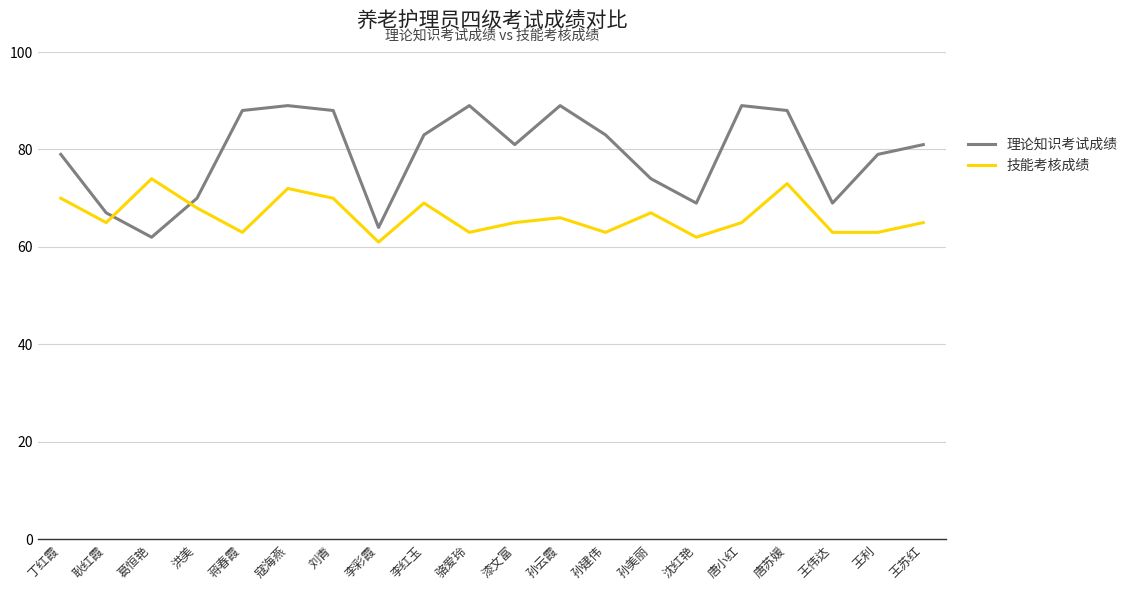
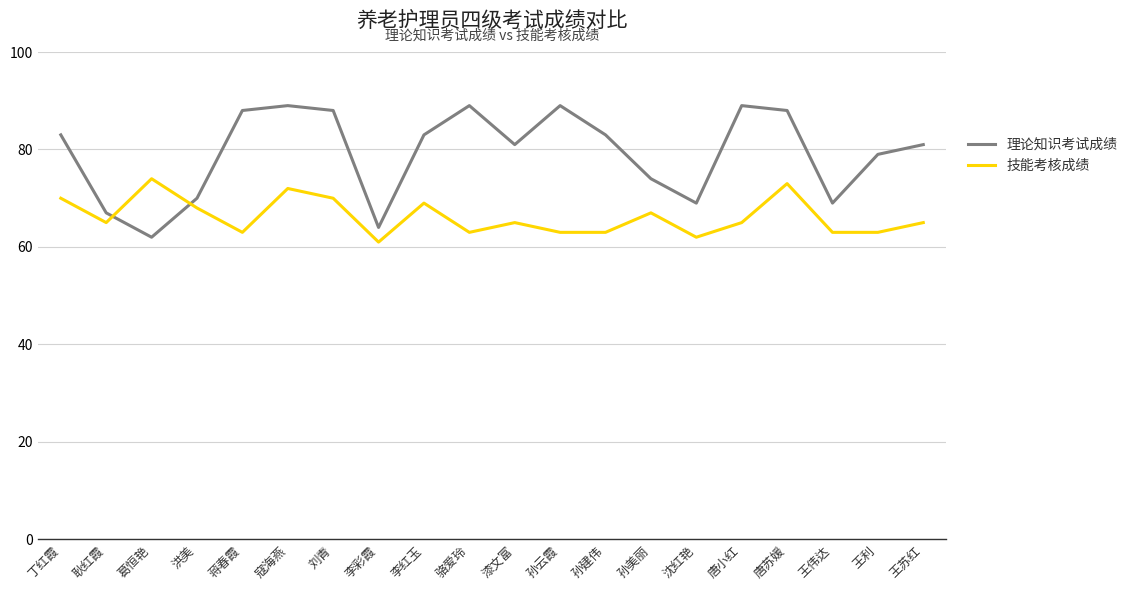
  {
    "理论知识考试成绩": {
-     "丁红霞": 79,
+     "丁红霞": 83,
      "耿红霞": 67,
      "葛恒艳": 62,
      "洪美": 70,
      "蒋春霞": 88,
      "寇海燕": 89,
      "刘青": 88,
      "李彩霞": 64,
      "李红玉": 83,
      "骆爱玲": 89,
      "漆文富": 81,
      "孙云霞": 89,
      "孙建伟": 83,
      "孙美丽": 74,
      "沈红艳": 69,
      "唐小红": 89,
      "唐苏媛": 88,
      "王伟达": 69,
      "王利": 79,
      "王苏红": 81
    },
    "技能考核成绩": {
      "丁红霞": 70,
      "耿红霞": 65,
      "葛恒艳": 74,
      "洪美": 68,
      "蒋春霞": 63,
      "寇海燕": 72,
      "刘青": 70,
      "李彩霞": 61,
      "李红玉": 69,
      "骆爱玲": 63,
      "漆文富": 65,
-     "孙云霞": 66,
+     "孙云霞": 63,
      "孙建伟": 63,
      "孙美丽": 67,
      "沈红艳": 62,
      "唐小红": 65,
      "唐苏媛": 73,
      "王伟达": 63,
      "王利": 63,
      "王苏红": 65
    }
  }
